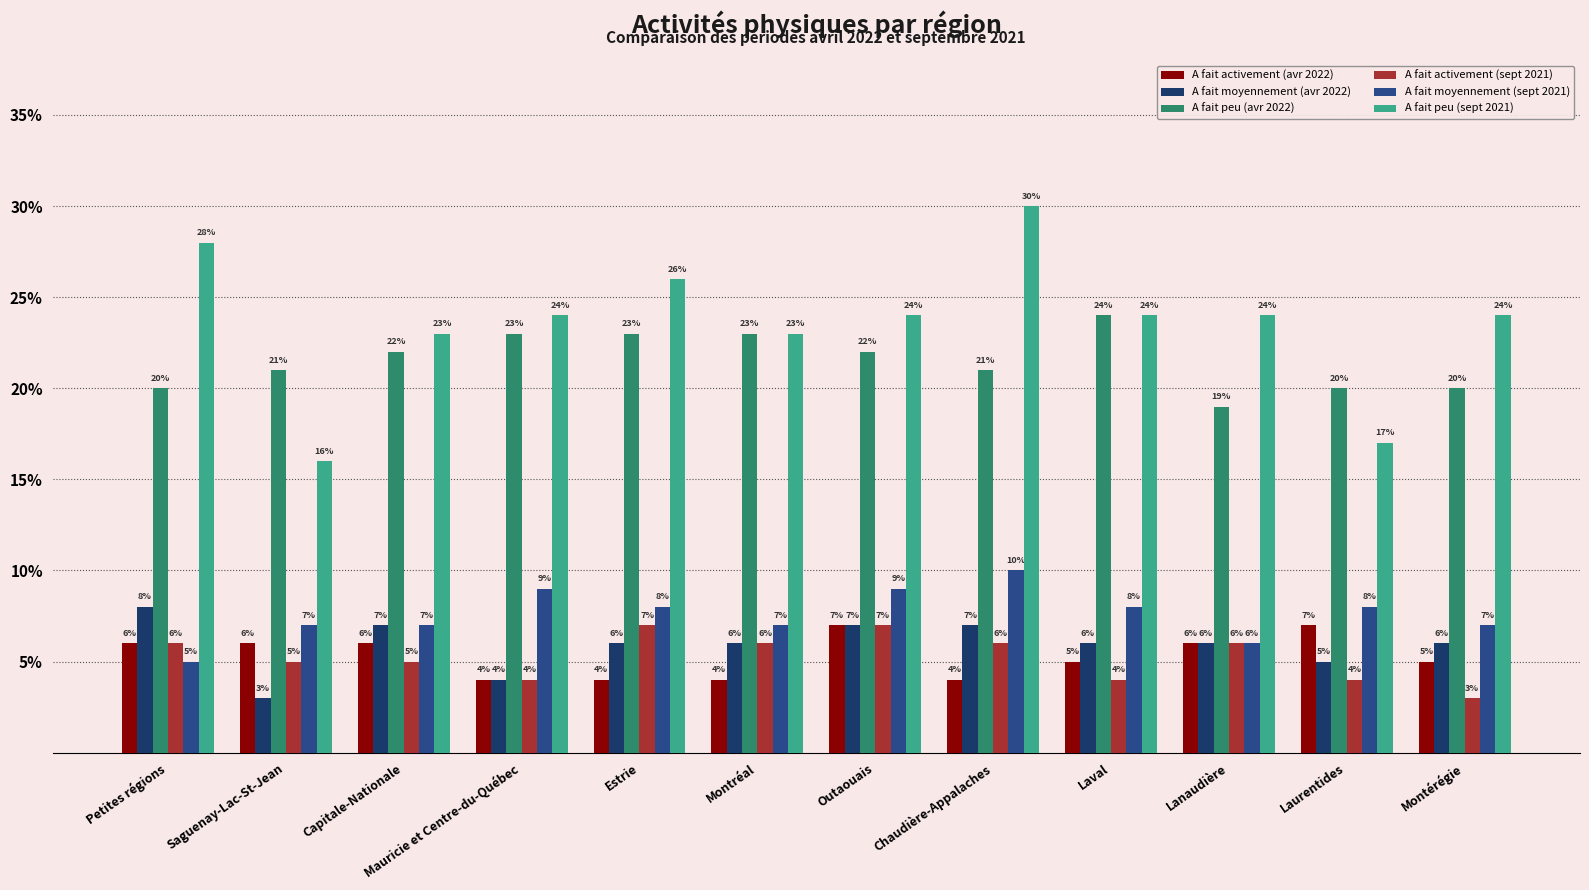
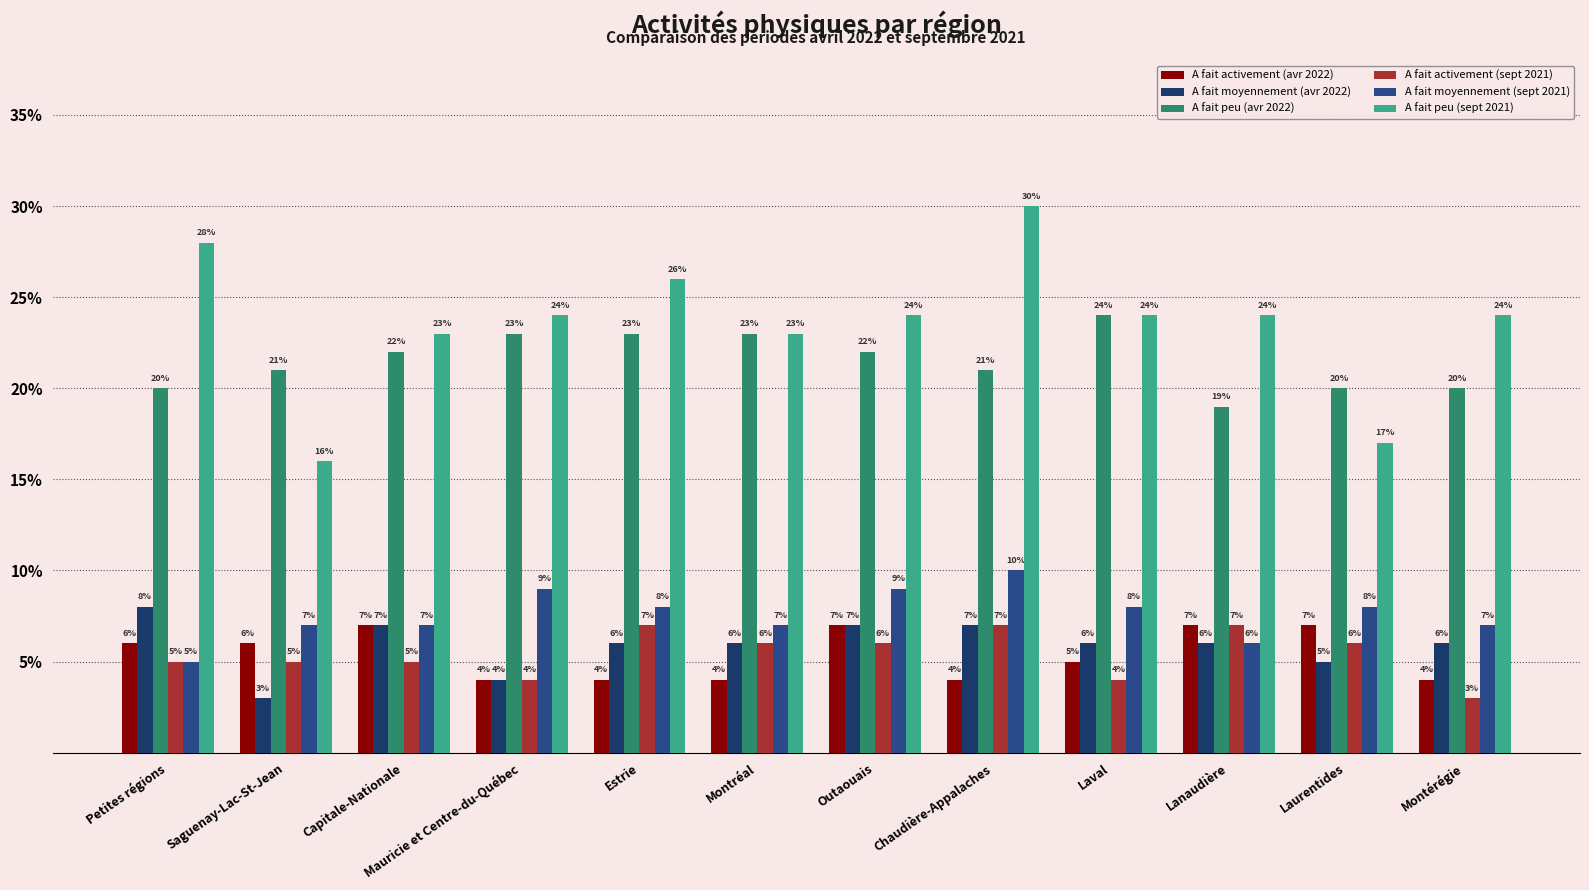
  {
    "A fait activement (avr 2022)": {
      "Petites régions": "6%",
      "Saguenay-Lac-St-Jean": "6%",
-     "Capitale-Nationale": "6%",
+     "Capitale-Nationale": "7%",
      "Mauricie et Centre-du-Québec": "4%",
      "Estrie": "4%",
      "Montréal": "4%",
      "Outaouais": "7%",
      "Chaudière-Appalaches": "4%",
      "Laval": "5%",
-     "Lanaudière": "6%",
+     "Lanaudière": "7%",
      "Laurentides": "7%",
-     "Montérégie": "5%"
+     "Montérégie": "4%"
    },
    "A fait activement (sept 2021)": {
-     "Petites régions": "6%",
+     "Petites régions": "5%",
      "Saguenay-Lac-St-Jean": "5%",
      "Capitale-Nationale": "5%",
      "Mauricie et Centre-du-Québec": "4%",
      "Estrie": "7%",
      "Montréal": "6%",
-     "Outaouais": "7%",
-     "Chaudière-Appalaches": "6%",
+     "Outaouais": "6%",
+     "Chaudière-Appalaches": "7%",
      "Laval": "4%",
-     "Lanaudière": "6%",
-     "Laurentides": "4%",
+     "Lanaudière": "7%",
+     "Laurentides": "6%",
      "Montérégie": "3%"
    }
  }
